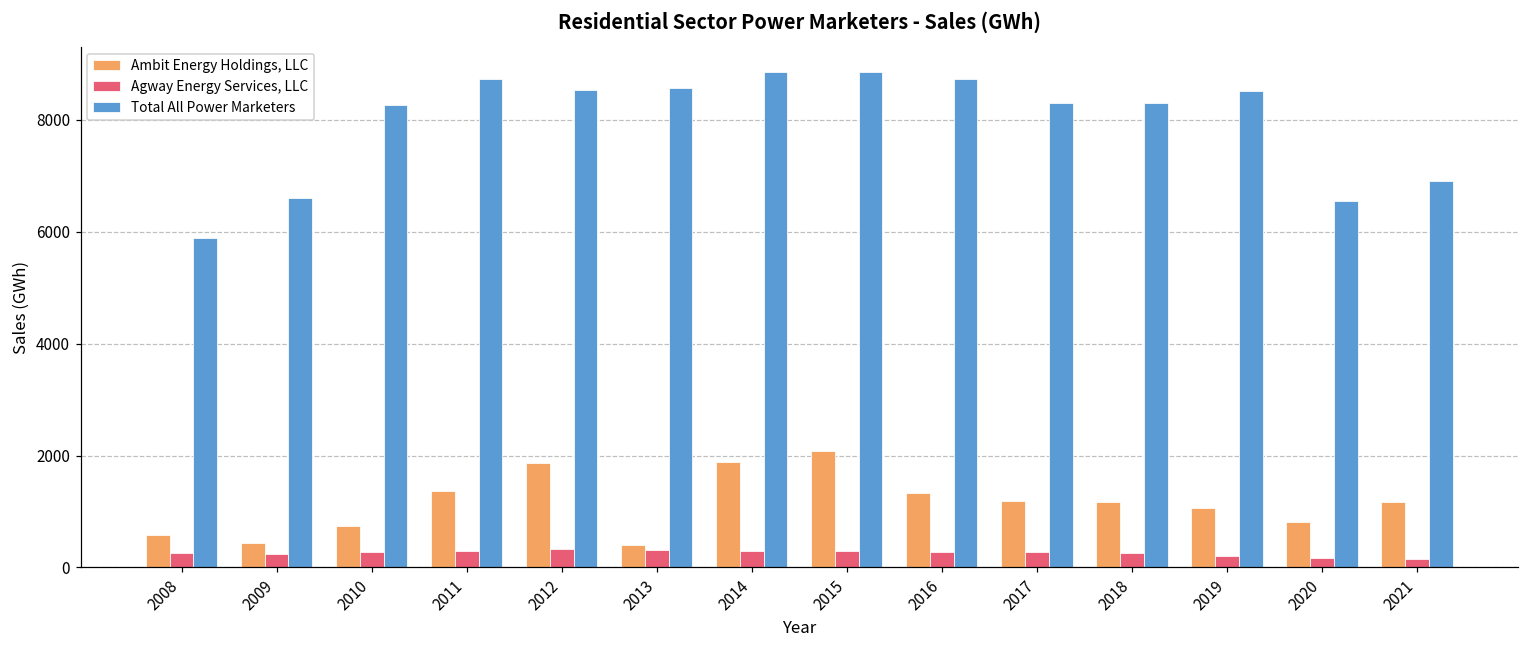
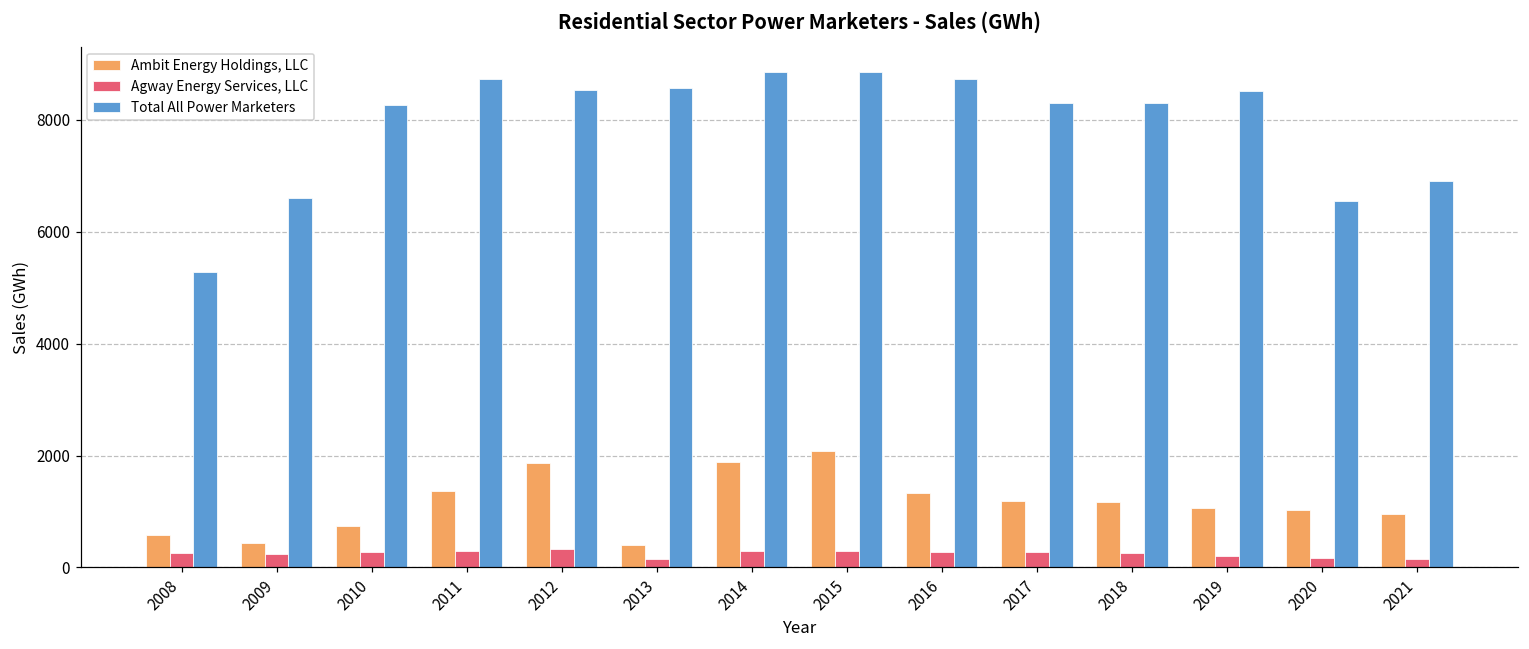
  {
    "Ambit Energy Holdings, LLC": {
      "2008": 600,
      "2009": 400,
      "2010": 700,
      "2011": 1400,
      "2012": 1900,
      "2013": 400,
      "2014": 1900,
      "2015": 2100,
      "2016": 1300,
      "2017": 1200,
      "2018": 1200,
      "2019": 1100,
-     "2020": 800,
-     "2021": 1200
+     "2020": 1000,
+     "2021": 1000
    },
    "Agway Energy Services, LLC": {
      "2008": 300,
      "2009": 200,
      "2010": 300,
      "2011": 300,
      "2012": 300,
-     "2013": 300,
+     "2013": 200,
      "2014": 300,
      "2015": 300,
      "2016": 300,
      "2017": 300,
      "2018": 300,
      "2019": 200,
      "2020": 200,
      "2021": 100
    },
    "Total All Power Marketers": {
-     "2008": 5900,
+     "2008": 5300,
      "2009": 6600,
      "2010": 8300,
      "2011": 8700,
      "2012": 8500,
      "2013": 8600,
      "2014": 8900,
      "2015": 8800,
      "2016": 8700,
      "2017": 8300,
      "2018": 8300,
      "2019": 8500,
      "2020": 6500,
      "2021": 6900
    }
  }
